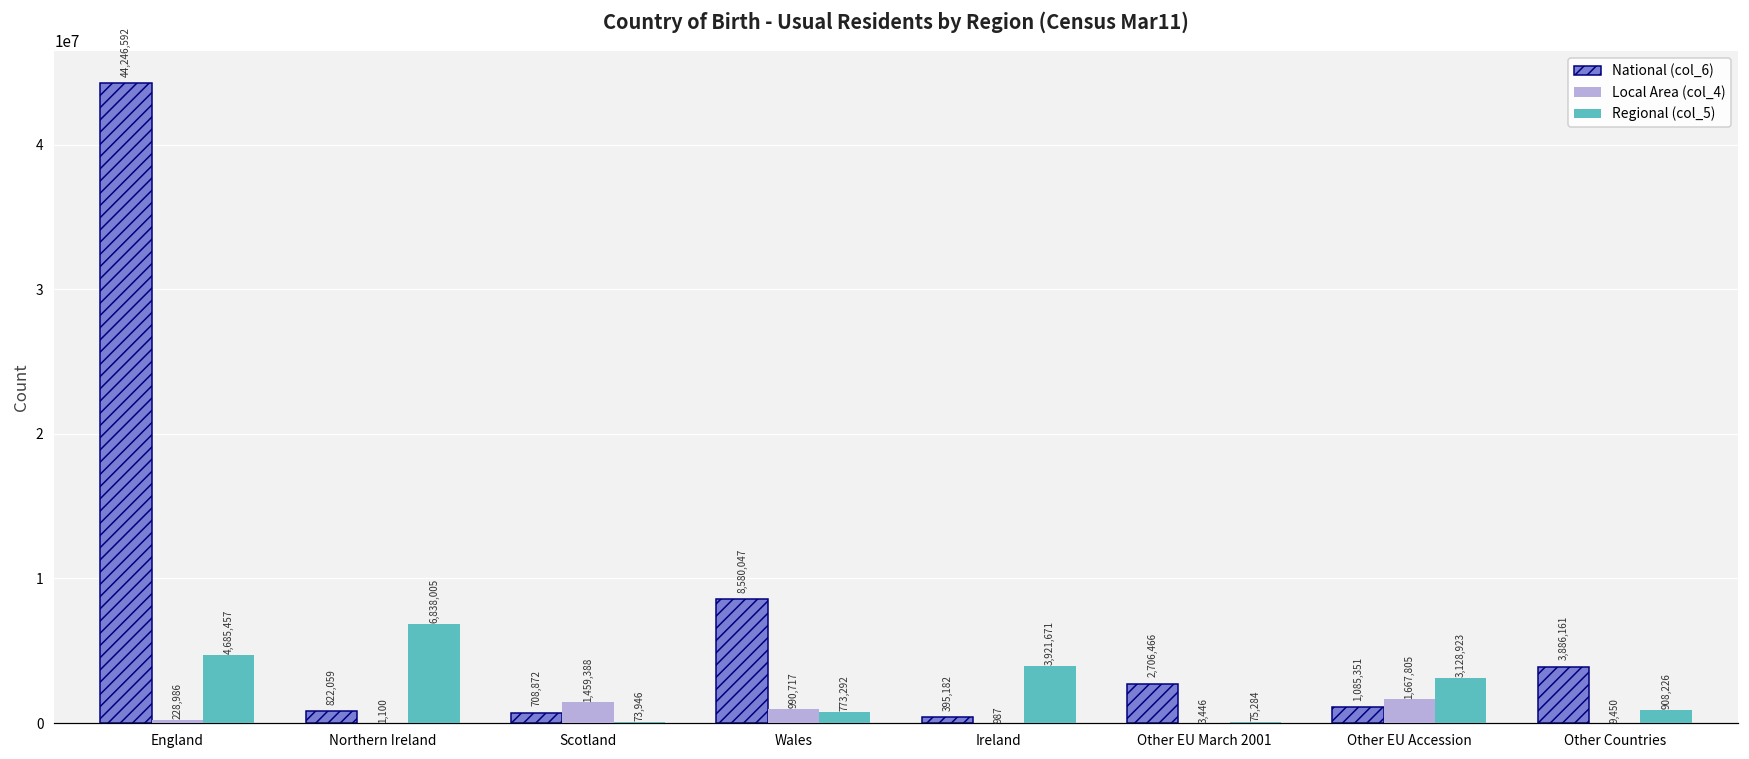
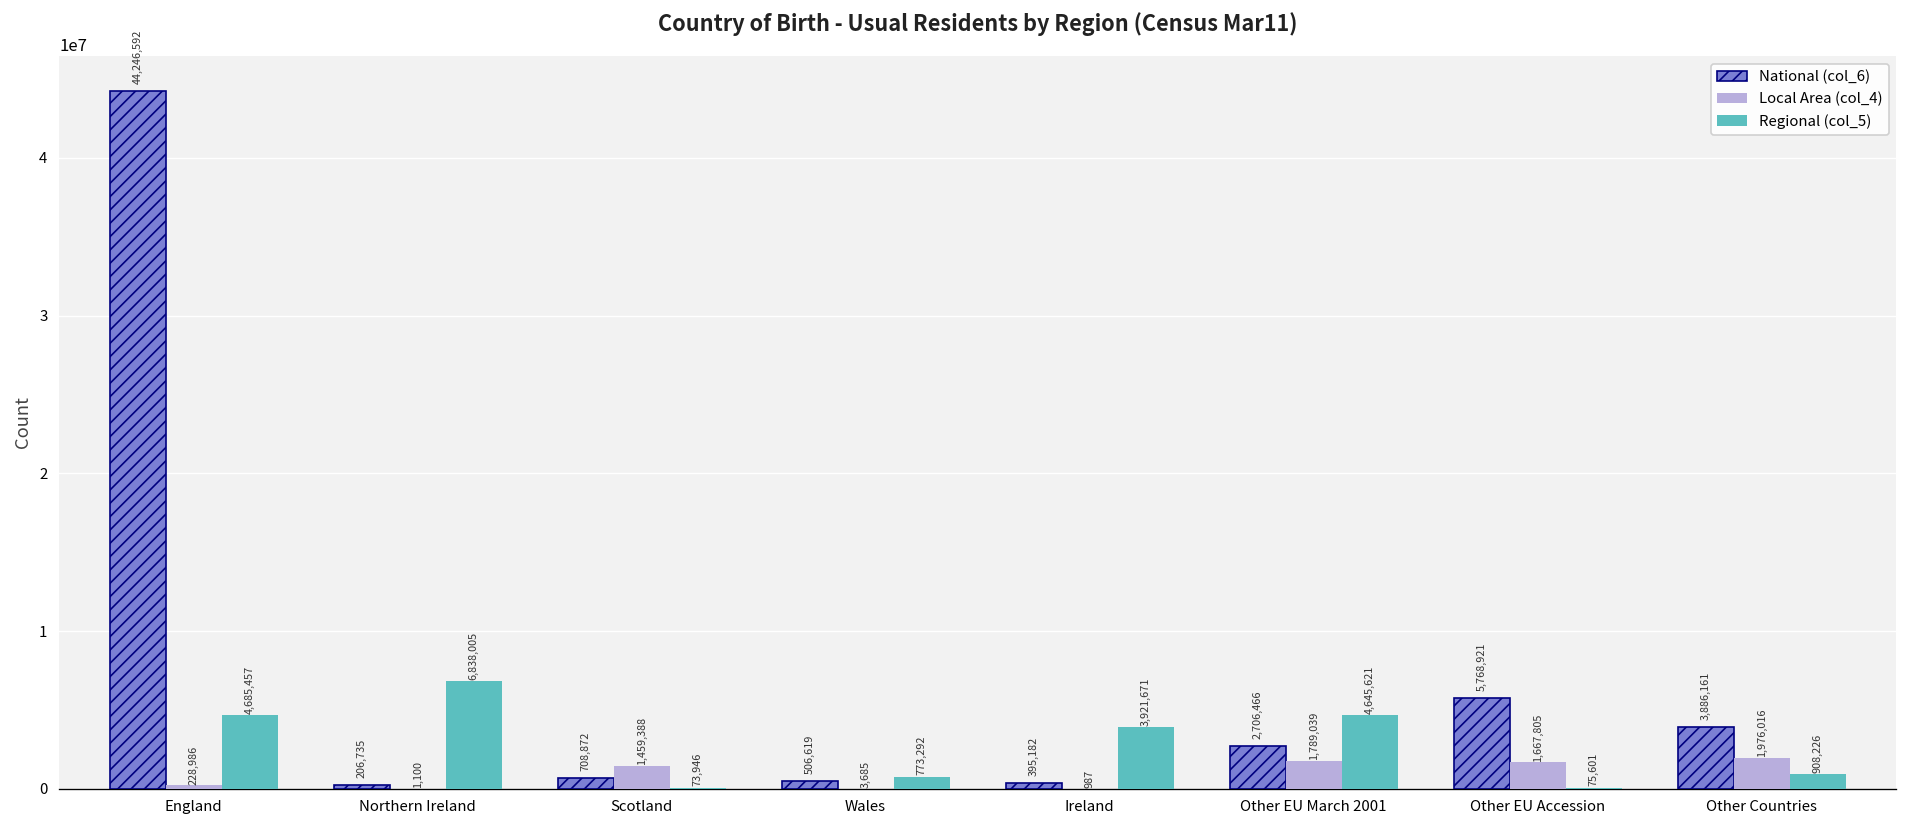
  {
    "National (col_6)": {
      "England": "44,246,592",
-     "Northern Ireland": "822,059",
+     "Northern Ireland": "206,735",
      "Scotland": "708,872",
-     "Wales": "8,580,047",
+     "Wales": "506,619",
      "Ireland": "395,182",
      "Other EU March 2001": "2,706,466",
-     "Other EU Accession": "1,085,351",
+     "Other EU Accession": "5,768,921",
      "Other Countries": "3,886,161"
    },
    "Local Area (col_4)": {
      "England": "228,986",
      "Northern Ireland": "1,100",
      "Scotland": "1,459,388",
-     "Wales": "990,717",
+     "Wales": "3,685",
      "Ireland": "987",
-     "Other EU March 2001": "3,446",
+     "Other EU March 2001": "1,789,039",
      "Other EU Accession": "1,667,805",
-     "Other Countries": "9,450"
+     "Other Countries": "1,976,016"
    },
    "Regional (col_5)": {
      "England": "4,685,457",
      "Northern Ireland": "6,838,005",
      "Scotland": "73,946",
      "Wales": "773,292",
      "Ireland": "3,921,671",
-     "Other EU March 2001": "75,284",
-     "Other EU Accession": "3,128,923",
+     "Other EU March 2001": "4,645,621",
+     "Other EU Accession": "75,601",
      "Other Countries": "908,226"
    }
  }
